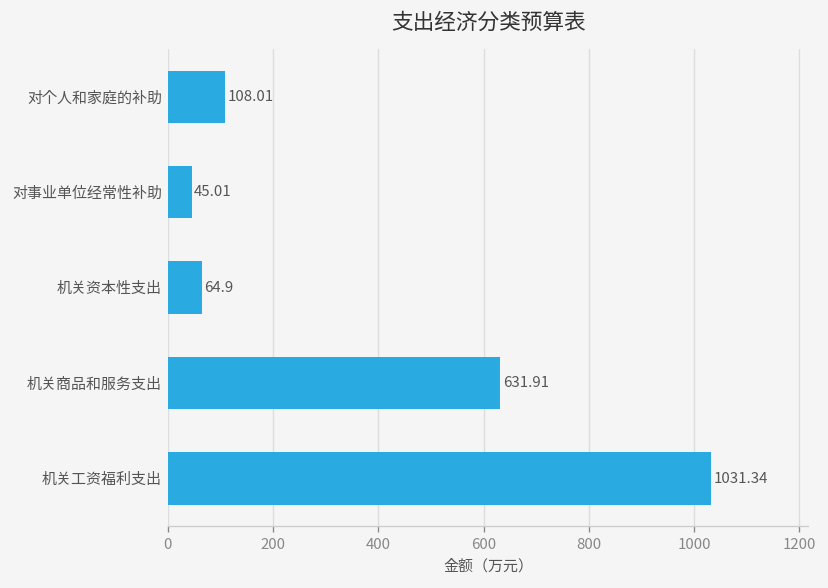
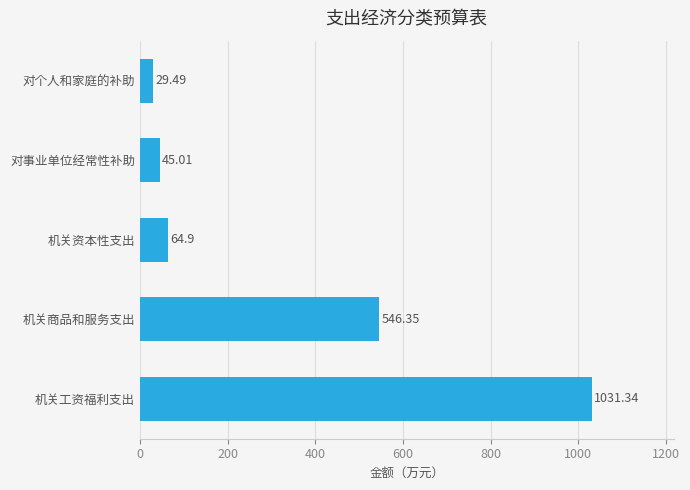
  {
-   "对个人和家庭的补助": 108.01,
+   "对个人和家庭的补助": 29.49,
    "对事业单位经常性补助": 45.01,
    "机关资本性支出": 64.9,
-   "机关商品和服务支出": 631.91,
+   "机关商品和服务支出": 546.35,
    "机关工资福利支出": 1031.34
  }
